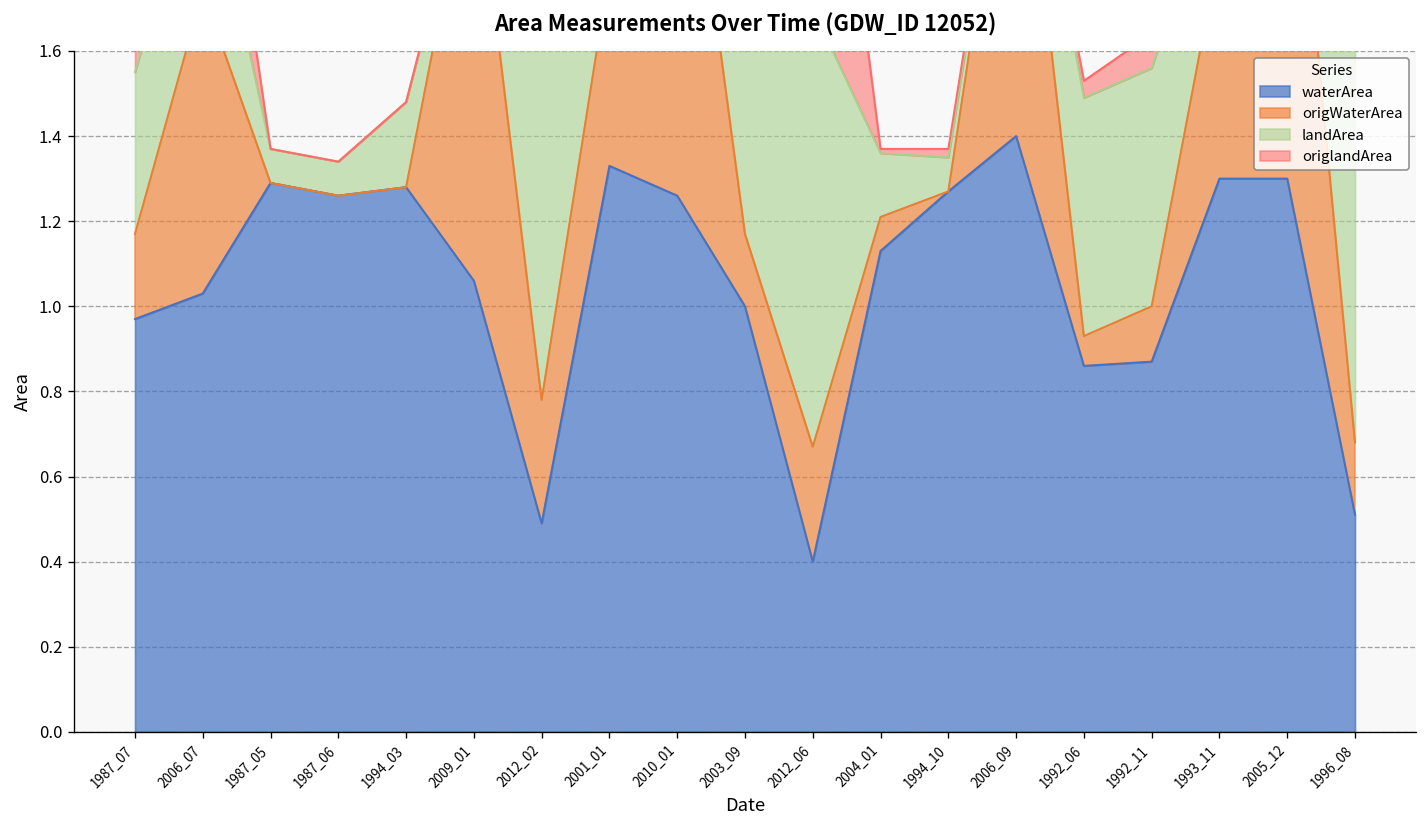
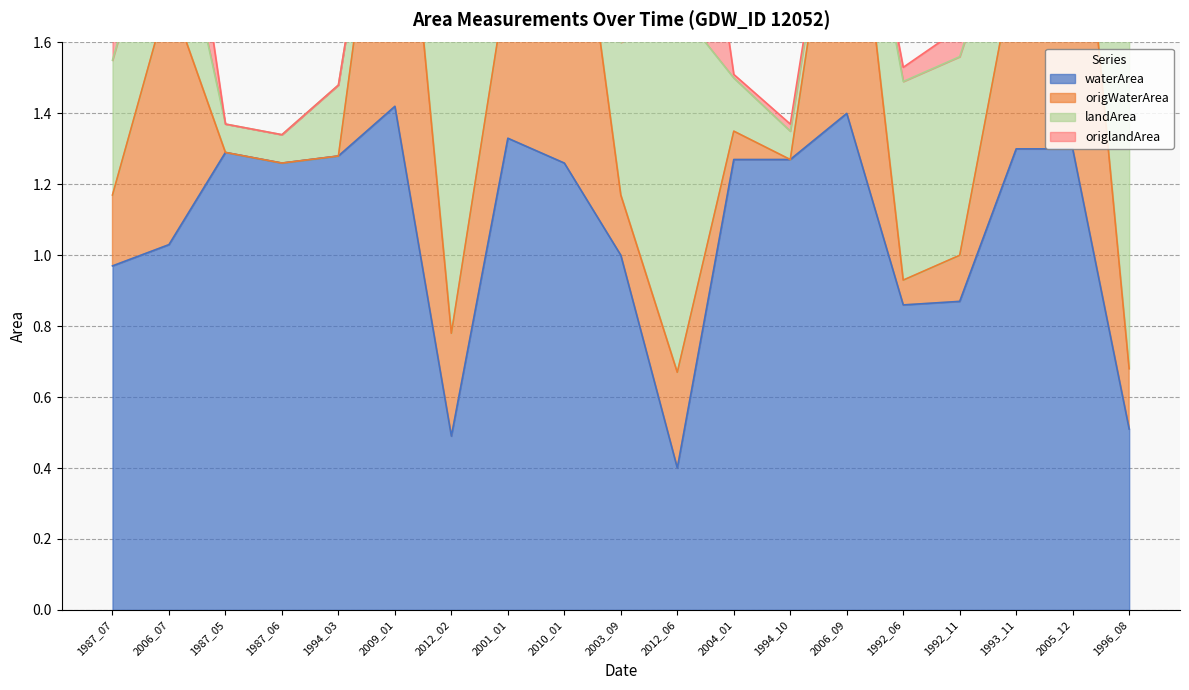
  {
    "waterArea": {
      "1987_07": 0.97,
      "2006_07": 1.03,
-     "2009_01": 1.06,
+     "2009_01": 1.42,
      "2012_02": 0.49,
      "2001_01": 1.33,
      "2010_01": 1.26,
      "2003_09": 1.00,
      "2012_06": 0.40,
-     "2004_01": 1.13,
+     "2004_01": 1.27,
      "2006_09": 1.40,
      "1992_06": 0.86,
      "1992_11": 0.87,
      "1993_11": 1.30,
      "2005_12": 1.30,
      "1996_08": 0.51
    },
    "origWaterArea": {
      "1987_07": 0.20,
      "2012_02": 0.29,
      "2003_09": 0.17,
      "2012_06": 0.27,
      "2004_01": 0.08,
      "1992_06": 0.07,
      "1992_11": 0.13,
      "1996_08": 0.17
    },
    "landArea": {
      "1987_07": 0.38,
      "2003_09": 0.43,
      "2004_01": 0.15,
      "1994_10": 0.08,
      "1992_06": 0.56,
      "1992_11": 0.56
    },
    "origlandArea": {
      "2004_01": 0.01,
      "1994_10": 0.02,
      "1992_06": 0.04
    }
  }
